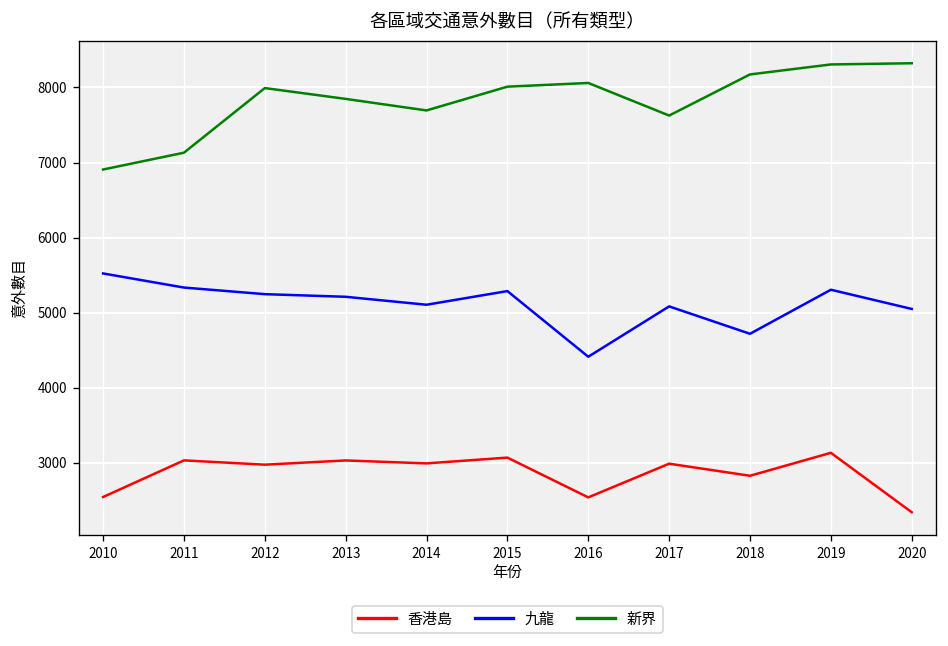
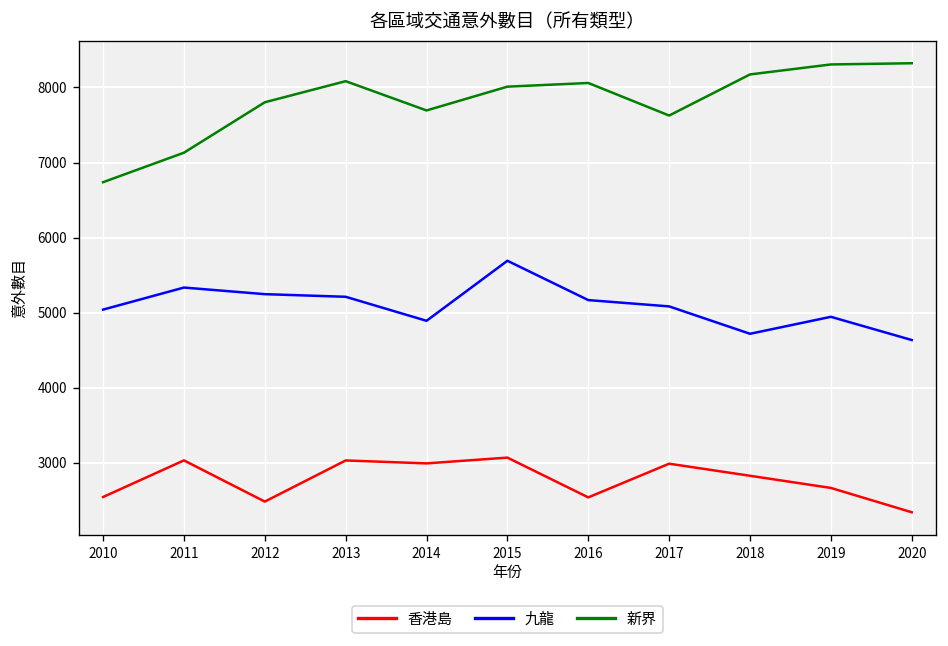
  {
    "香港島": {
      "2010": 2500,
      "2011": 3000,
-     "2012": 3000,
+     "2012": 2500,
      "2013": 3000,
      "2014": 3000,
      "2015": 3100,
      "2016": 2500,
      "2017": 3000,
      "2018": 2800,
-     "2019": 3100,
+     "2019": 2700,
      "2020": 2300
    },
    "九龍": {
-     "2010": 5500,
+     "2010": 5000,
      "2011": 5300,
      "2012": 5200,
      "2013": 5200,
-     "2014": 5100,
-     "2015": 5300,
-     "2016": 4400,
+     "2014": 4900,
+     "2015": 5700,
+     "2016": 5200,
      "2017": 5100,
      "2018": 4700,
-     "2019": 5300,
-     "2020": 5000
+     "2019": 4900,
+     "2020": 4600
    },
    "新界": {
-     "2010": 6900,
+     "2010": 6700,
      "2011": 7100,
-     "2012": 8000,
-     "2013": 7800,
+     "2012": 7800,
+     "2013": 8100,
      "2014": 7700,
      "2015": 8000,
      "2016": 8100,
      "2017": 7600,
      "2018": 8200,
      "2019": 8300,
      "2020": 8300
    }
  }
